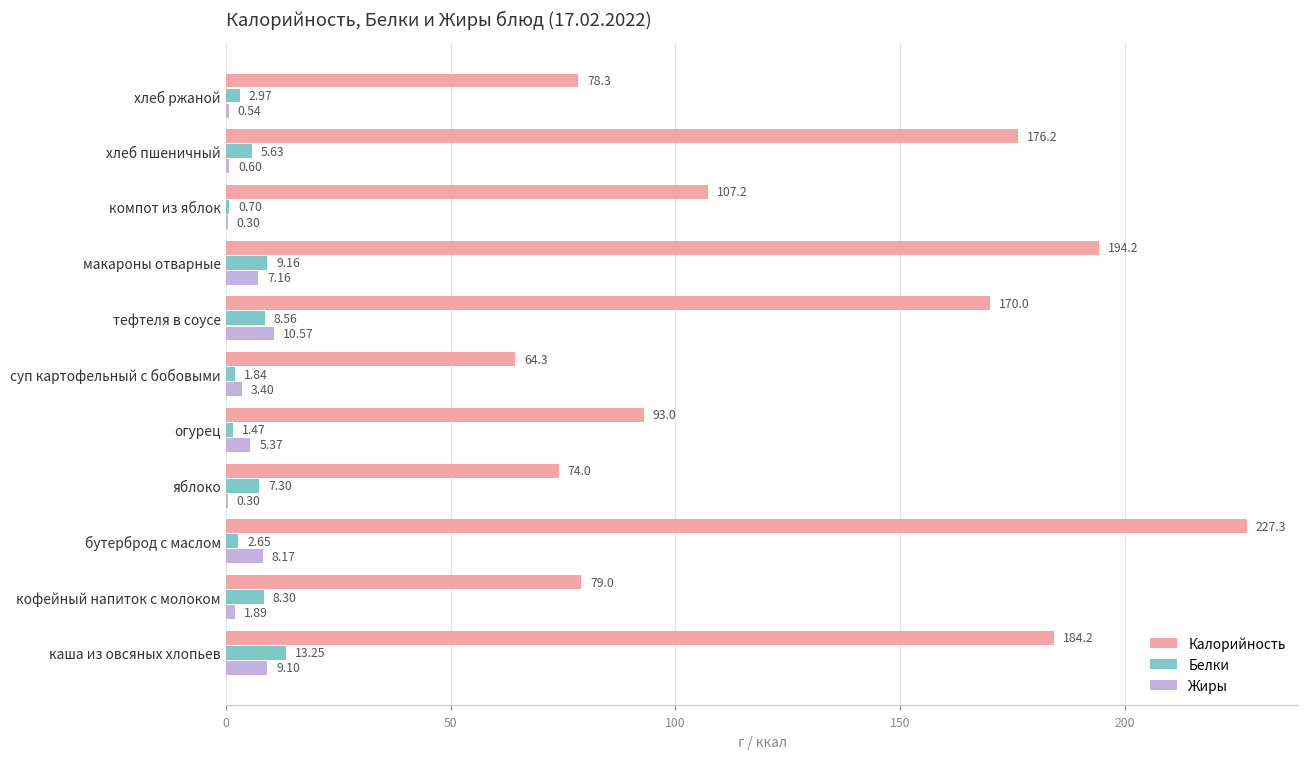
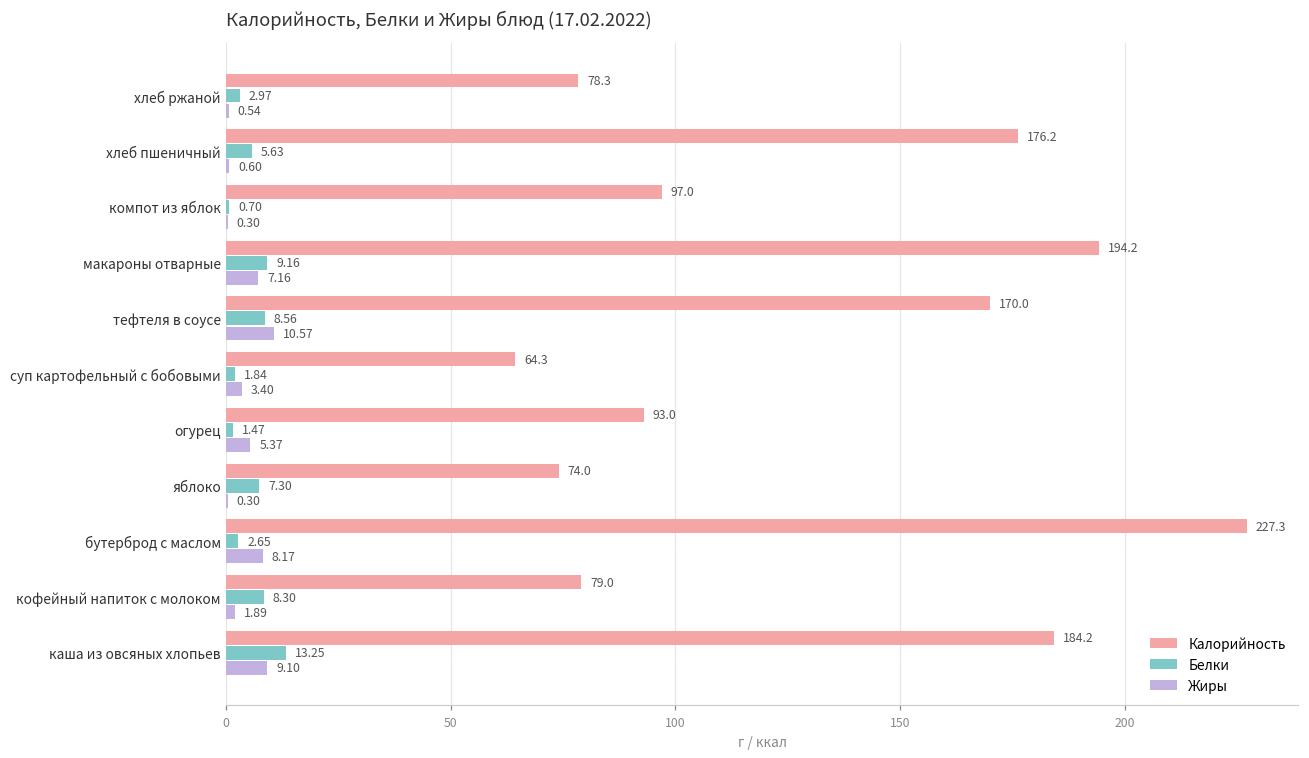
  {
    "Калорийность": {
      "хлеб ржаной": 78.3,
      "хлеб пшеничный": 176.2,
-     "компот из яблок": 107.2,
+     "компот из яблок": 97.0,
      "макароны отварные": 194.2,
      "тефтеля в соусе": 170.0,
      "суп картофельный с бобовыми": 64.3,
      "огурец": 93.0,
      "яблоко": 74.0,
      "бутерброд с маслом": 227.3,
      "кофейный напиток с молоком": 79.0,
      "каша из овсяных хлопьев": 184.2
    },
    "Белки": {
      "хлеб ржаной": 2.97,
      "хлеб пшеничный": 5.63,
      "компот из яблок": 0.70,
      "макароны отварные": 9.16,
      "тефтеля в соусе": 8.56,
      "суп картофельный с бобовыми": 1.84,
      "огурец": 1.47,
      "яблоко": 7.30,
      "бутерброд с маслом": 2.65,
      "кофейный напиток с молоком": 8.30,
      "каша из овсяных хлопьев": 13.25
    },
    "Жиры": {
      "хлеб ржаной": 0.54,
      "хлеб пшеничный": 0.60,
      "компот из яблок": 0.30,
      "макароны отварные": 7.16,
      "тефтеля в соусе": 10.57,
      "суп картофельный с бобовыми": 3.40,
      "огурец": 5.37,
      "яблоко": 0.30,
      "бутерброд с маслом": 8.17,
      "кофейный напиток с молоком": 1.89,
      "каша из овсяных хлопьев": 9.10
    }
  }
